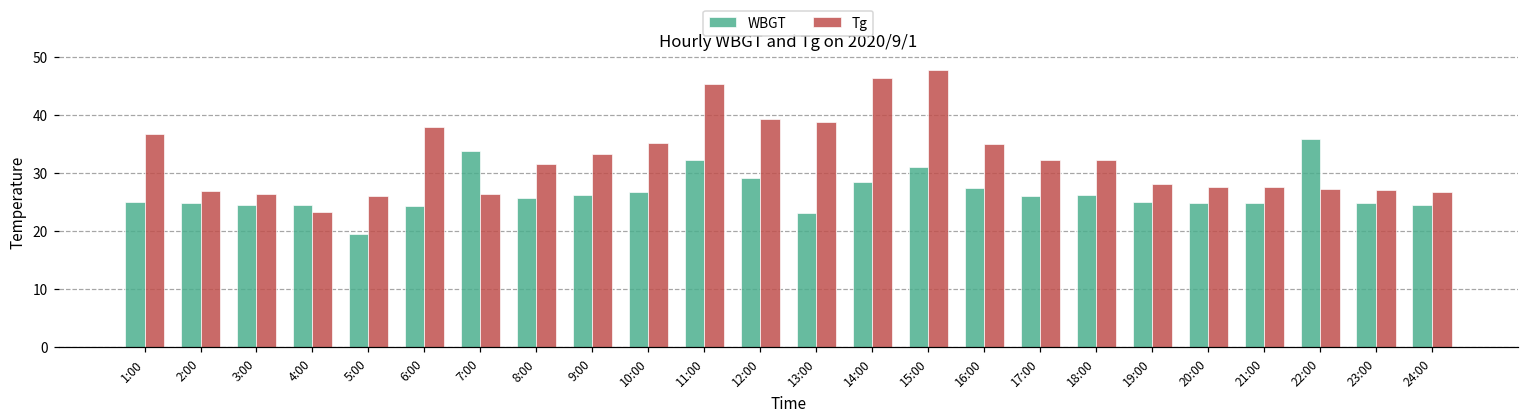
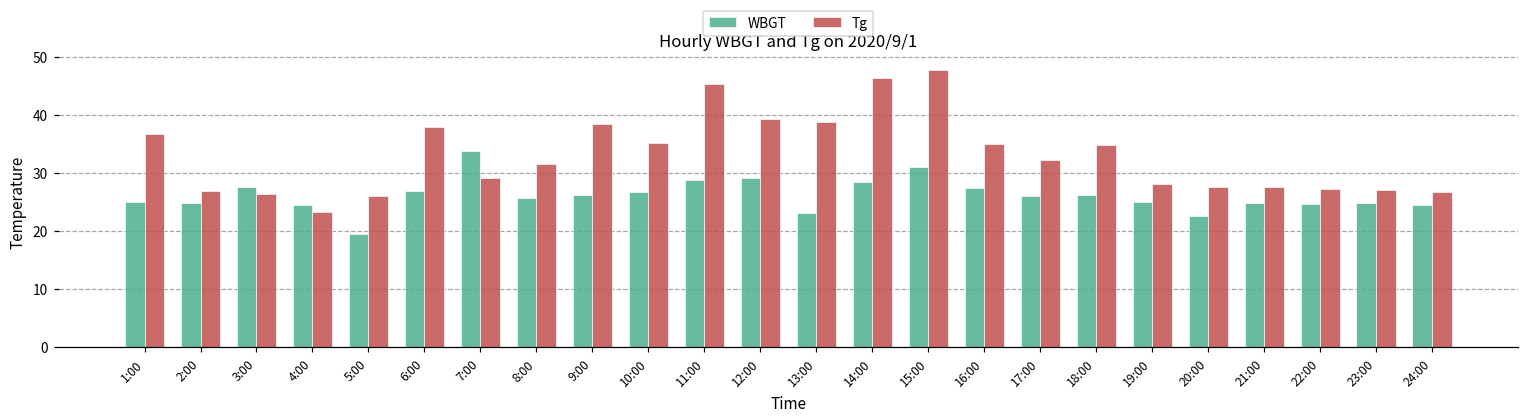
  {
    "WBGT": {
      "1:00": 25,
      "2:00": 25,
-     "3:00": 25,
+     "3:00": 28,
      "4:00": 25,
      "5:00": 20,
-     "6:00": 24,
+     "6:00": 27,
      "7:00": 34,
      "8:00": 26,
      "9:00": 26,
      "10:00": 27,
-     "11:00": 32,
+     "11:00": 29,
      "12:00": 29,
      "13:00": 23,
      "14:00": 29,
      "15:00": 31,
      "16:00": 27,
      "17:00": 26,
      "18:00": 26,
      "19:00": 25,
-     "20:00": 25,
+     "20:00": 23,
      "21:00": 25,
-     "22:00": 36,
+     "22:00": 25,
      "23:00": 25,
      "24:00": 25
    },
    "Tg": {
      "1:00": 37,
      "2:00": 27,
      "3:00": 26,
      "4:00": 23,
      "5:00": 26,
      "6:00": 38,
-     "7:00": 26,
+     "7:00": 29,
      "8:00": 32,
-     "9:00": 33,
+     "9:00": 39,
      "10:00": 35,
      "11:00": 45,
      "12:00": 39,
      "13:00": 39,
      "14:00": 46,
      "15:00": 48,
      "16:00": 35,
      "17:00": 32,
-     "18:00": 32,
+     "18:00": 35,
      "19:00": 28,
      "20:00": 28,
      "21:00": 28,
      "22:00": 27,
      "23:00": 27,
      "24:00": 27
    }
  }
